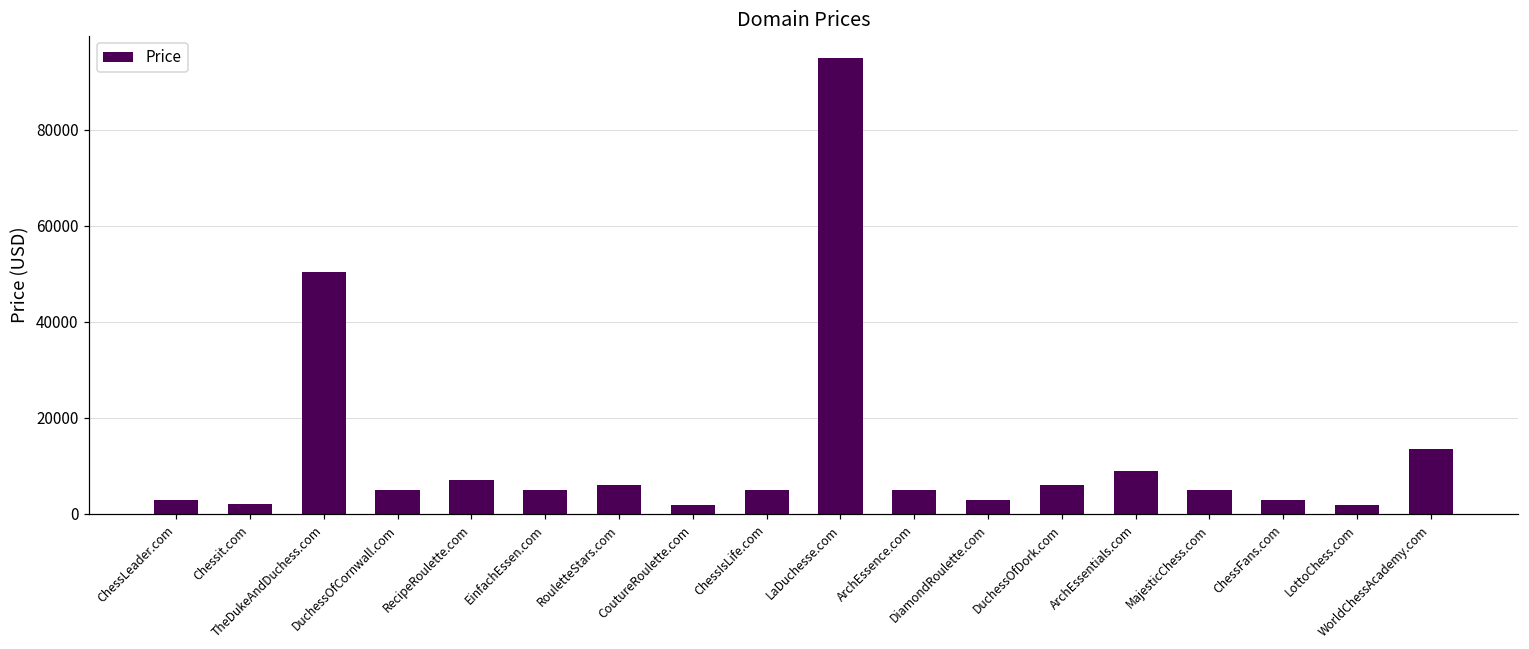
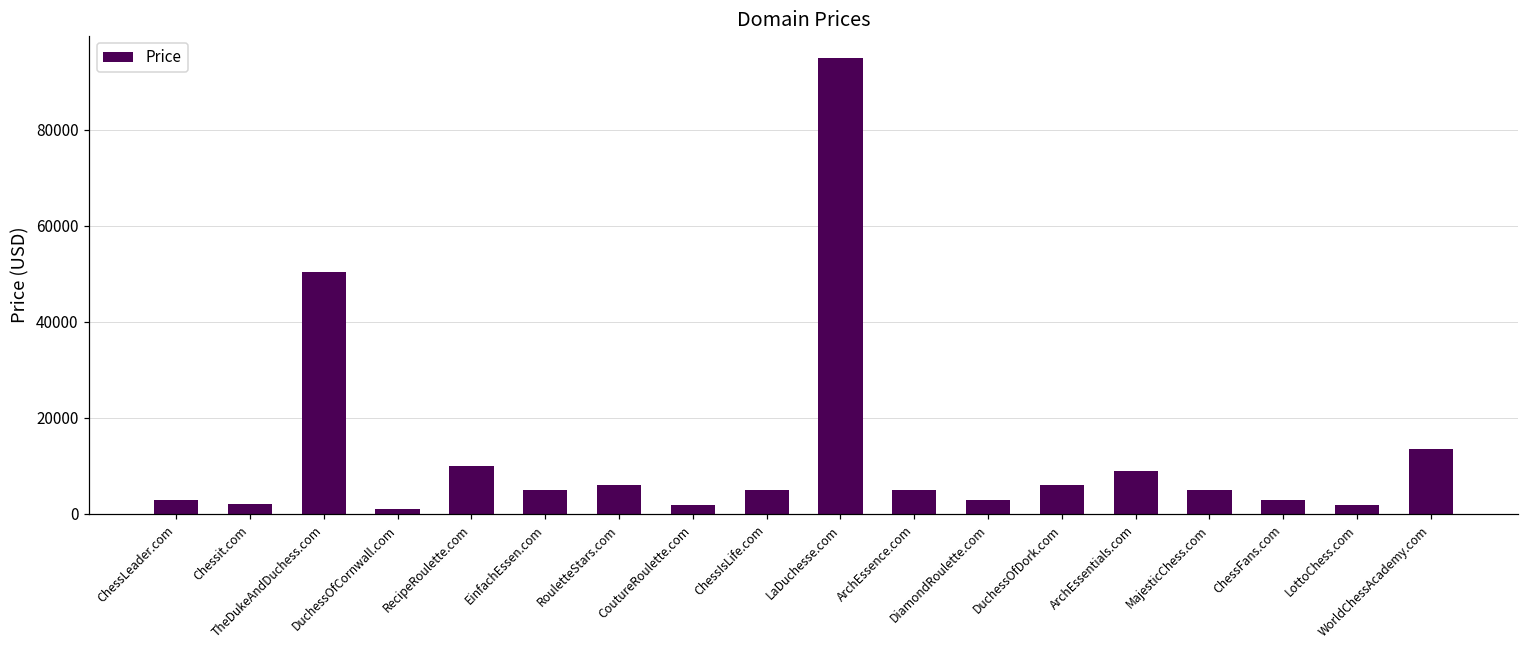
  {
    "ChessLeader.com": 3000,
    "Chessit.com": 2000,
    "TheDukeAndDuchess.com": 50000,
-   "DuchessOfCornwall.com": 5000,
-   "RecipeRoulette.com": 7000,
+   "DuchessOfCornwall.com": 1000,
+   "RecipeRoulette.com": 10000,
    "EinfachEssen.com": 5000,
    "RouletteStars.com": 6000,
    "CoutureRoulette.com": 2000,
    "ChessIsLife.com": 5000,
    "LaDuchesse.com": 95000,
    "ArchEssence.com": 5000,
    "DiamondRoulette.com": 3000,
    "DuchessOfDork.com": 6000,
    "ArchEssentials.com": 9000,
    "MajesticChess.com": 5000,
    "ChessFans.com": 3000,
    "LottoChess.com": 2000,
    "WorldChessAcademy.com": 13000
  }
